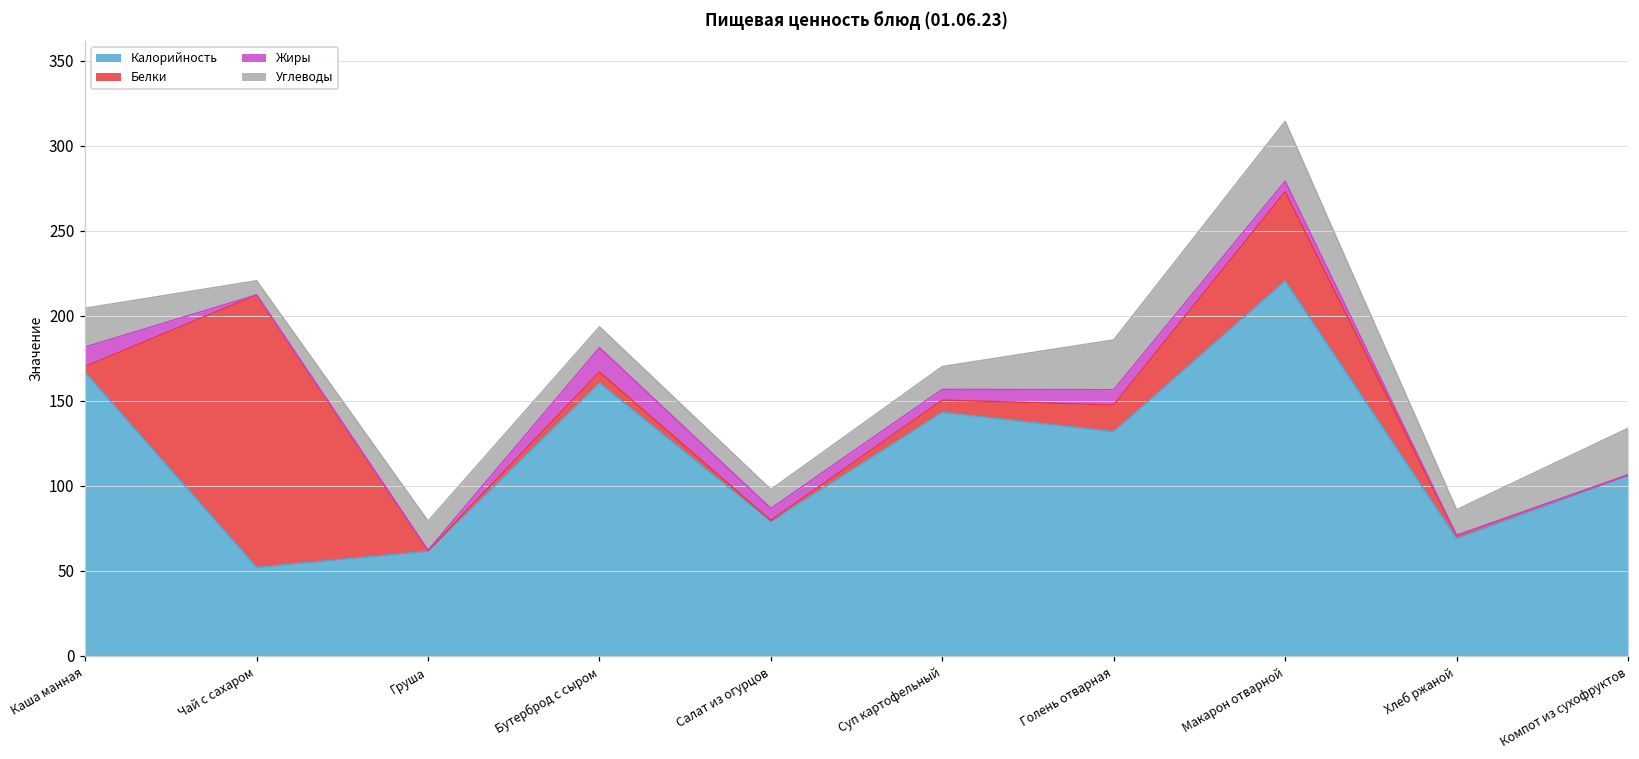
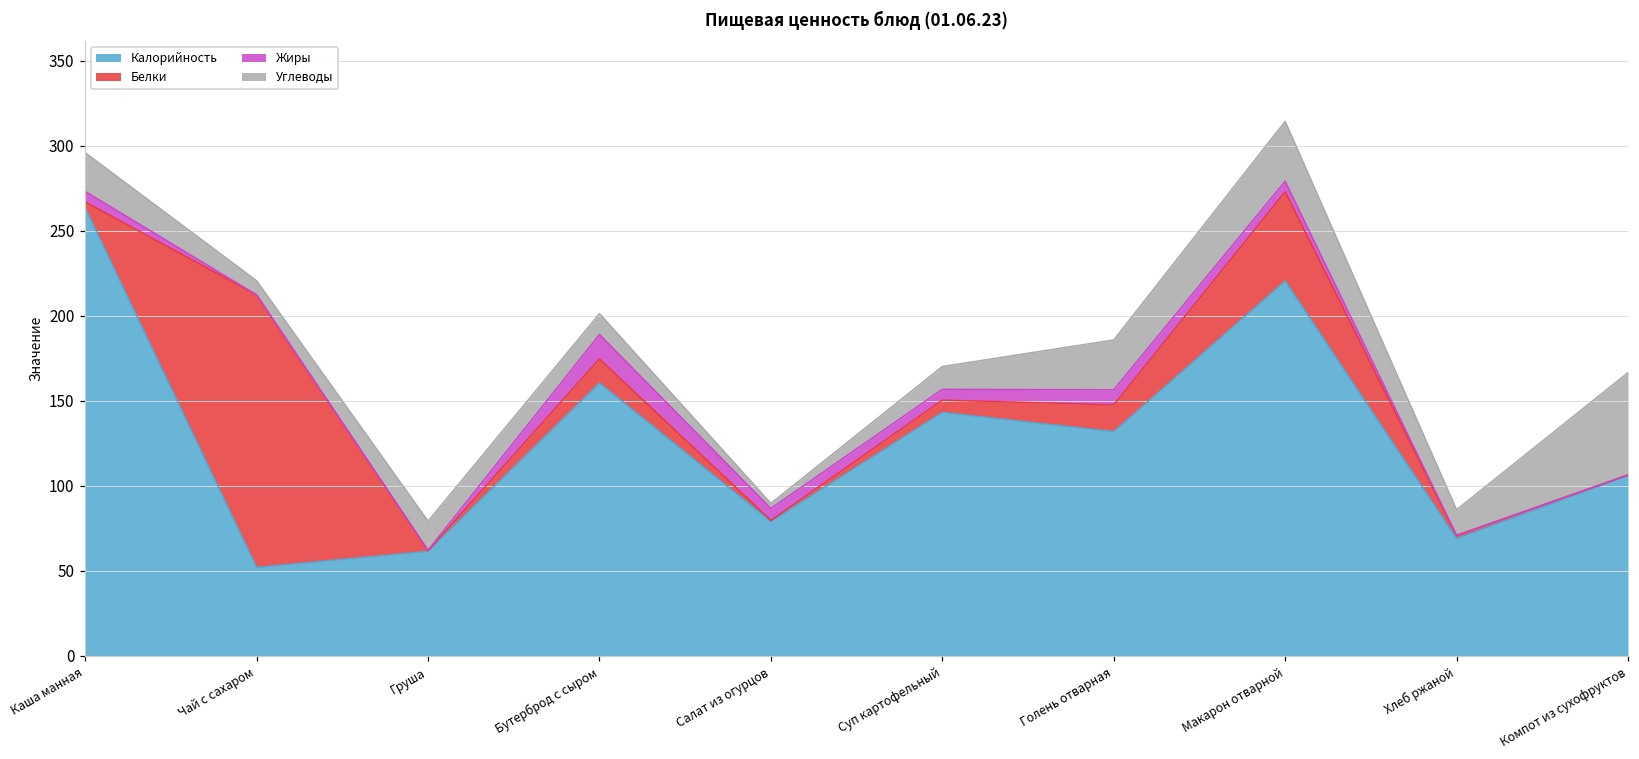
  {
    "Калорийность": {
-     "Каша манная": 167,
+     "Каша манная": 263,
      "Чай с сахаром": 52,
      "Бутерброд с сыром": 161,
      "Суп картофельный": 143,
      "Голень отварная": 132,
      "Макарон отварной": 221,
      "Хлеб ржаной": 69
    },
    "Белки": {
      "Каша манная": 4,
-     "Бутерброд с сыром": 6,
+     "Бутерброд с сыром": 14,
      "Суп картофельный": 7,
      "Голень отварная": 16,
      "Макарон отварной": 53
    },
    "Жиры": {
-     "Каша манная": 11,
+     "Каша манная": 6,
      "Бутерброд с сыром": 14,
      "Салат из огурцов": 7,
      "Суп картофельный": 6,
      "Голень отварная": 9,
      "Макарон отварной": 6
    },
    "Углеводы": {
      "Каша манная": 23,
      "Чай с сахаром": 8,
      "Груша": 17,
      "Бутерброд с сыром": 12,
-     "Салат из огурцов": 11,
+     "Салат из огурцов": 3,
      "Суп картофельный": 13,
      "Голень отварная": 29,
      "Макарон отварной": 35,
      "Хлеб ржаной": 15,
-     "Компот из сухофруктов": 27
+     "Компот из сухофруктов": 60
    }
  }
